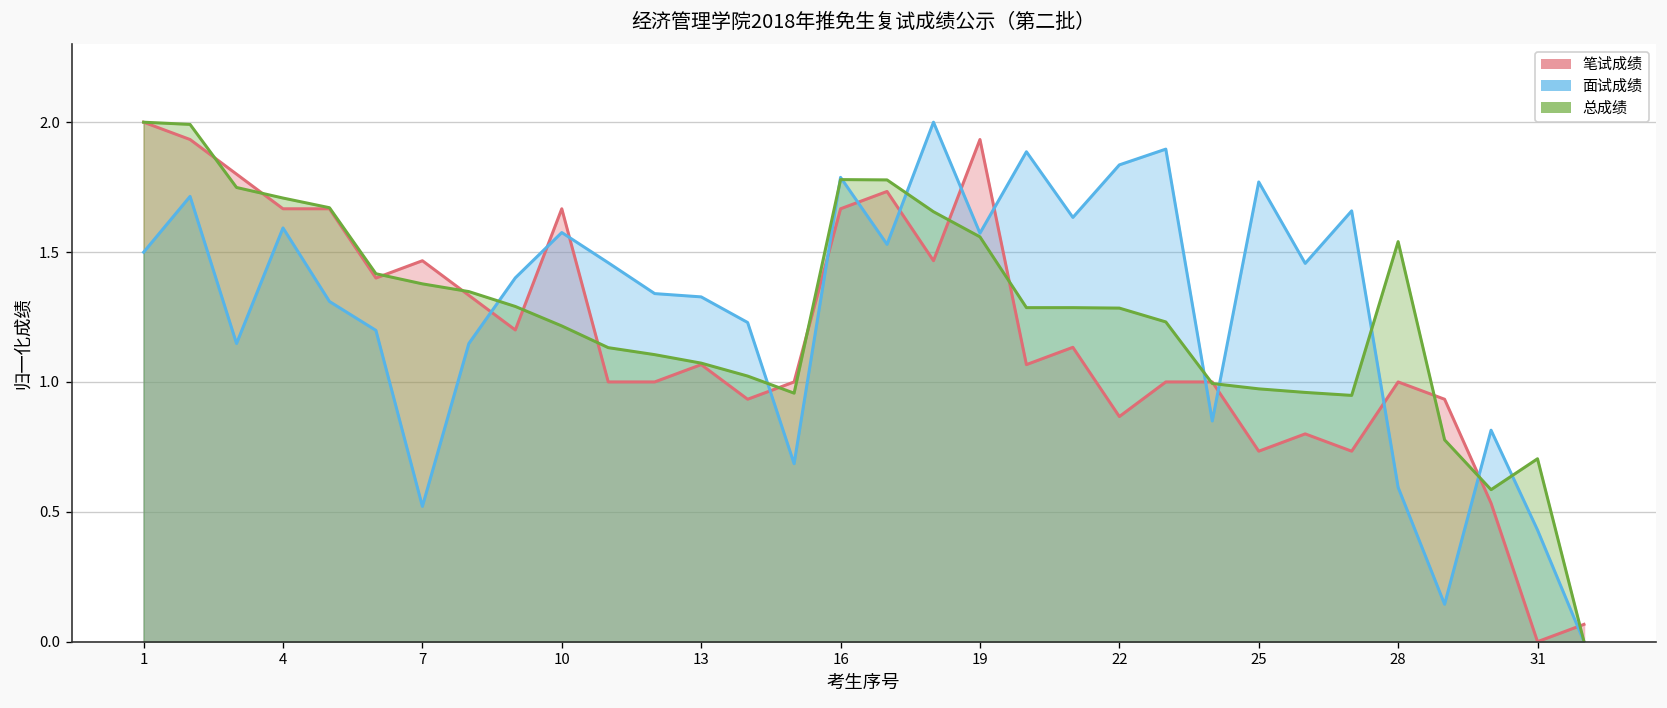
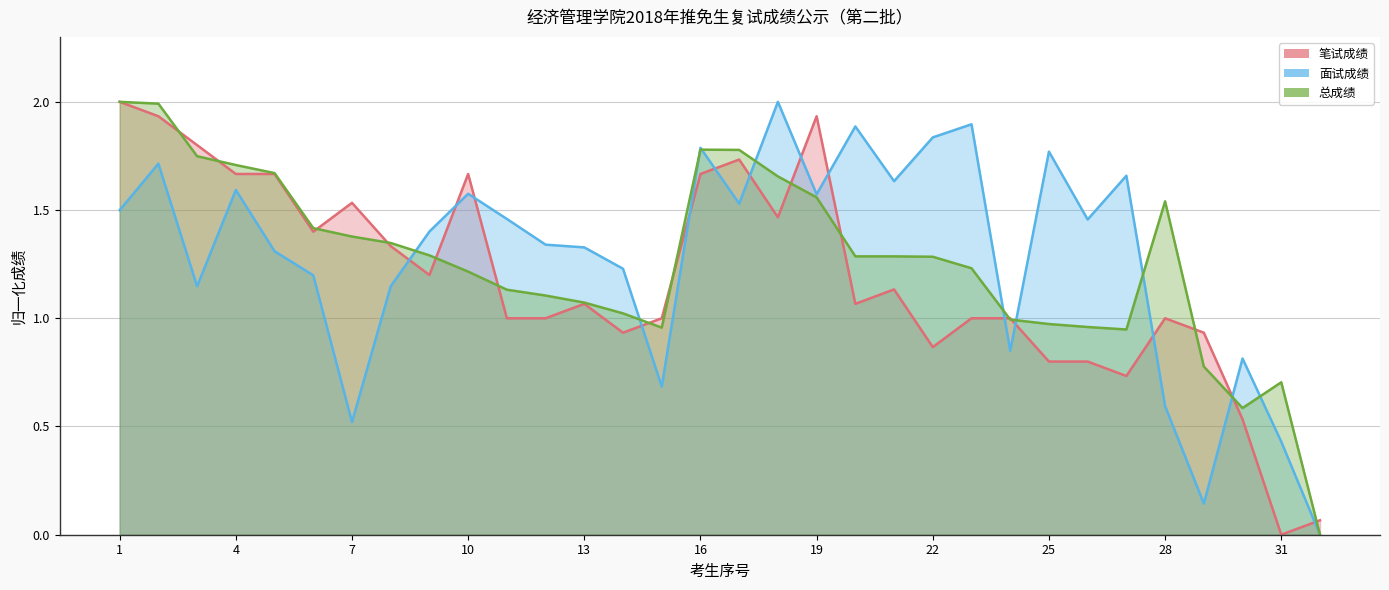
  {
    "笔试成绩": {
      "4": 1.67,
-     "7": 1.47,
+     "7": 1.53,
      "10": 1.67,
      "16": 1.67,
      "19": 1.93,
      "22": 0.87,
-     "25": 0.73,
+     "25": 0.80,
      "28": 1.00,
      "31": 0.00
    },
    "面试成绩": {
      "1": 1.50,
      "4": 1.59,
      "7": 0.52,
      "10": 1.58,
      "13": 1.33,
      "19": 1.57,
      "22": 1.84,
      "25": 1.77,
      "28": 0.59,
      "31": 0.43
    },
    "总成绩": {
      "4": 1.71,
      "7": 1.38,
      "10": 1.22,
      "19": 1.56,
      "22": 1.28,
      "25": 0.97,
      "28": 1.54,
      "31": 0.70
    }
  }
